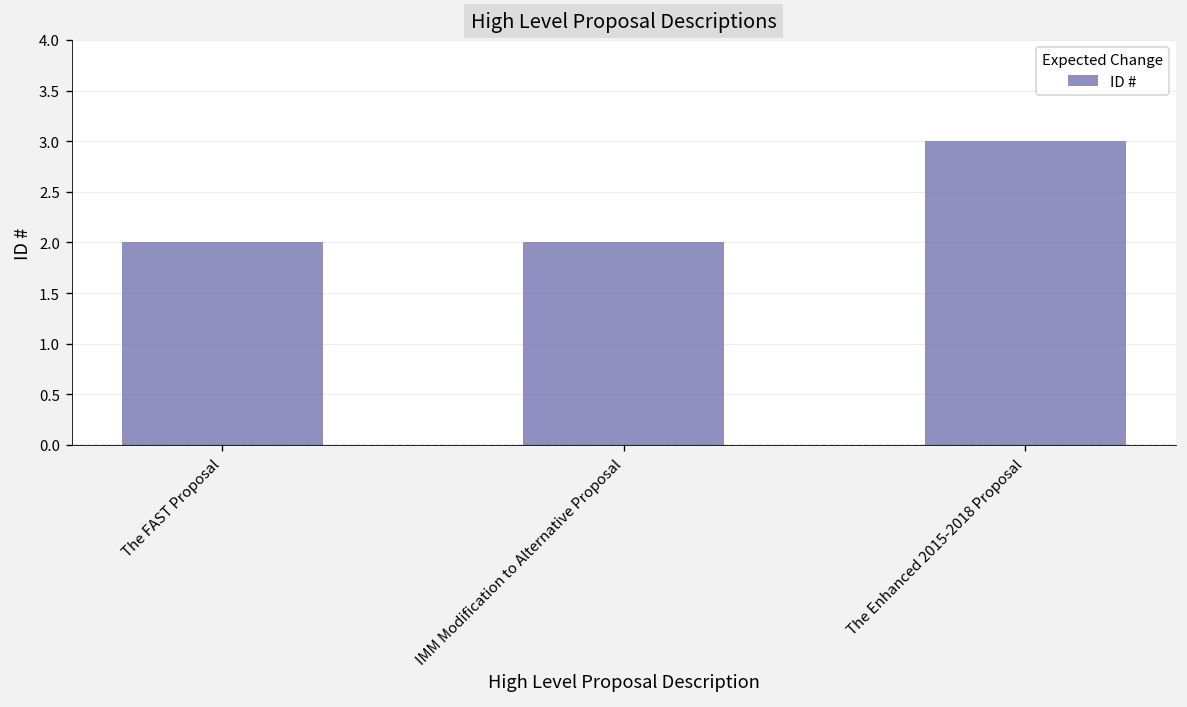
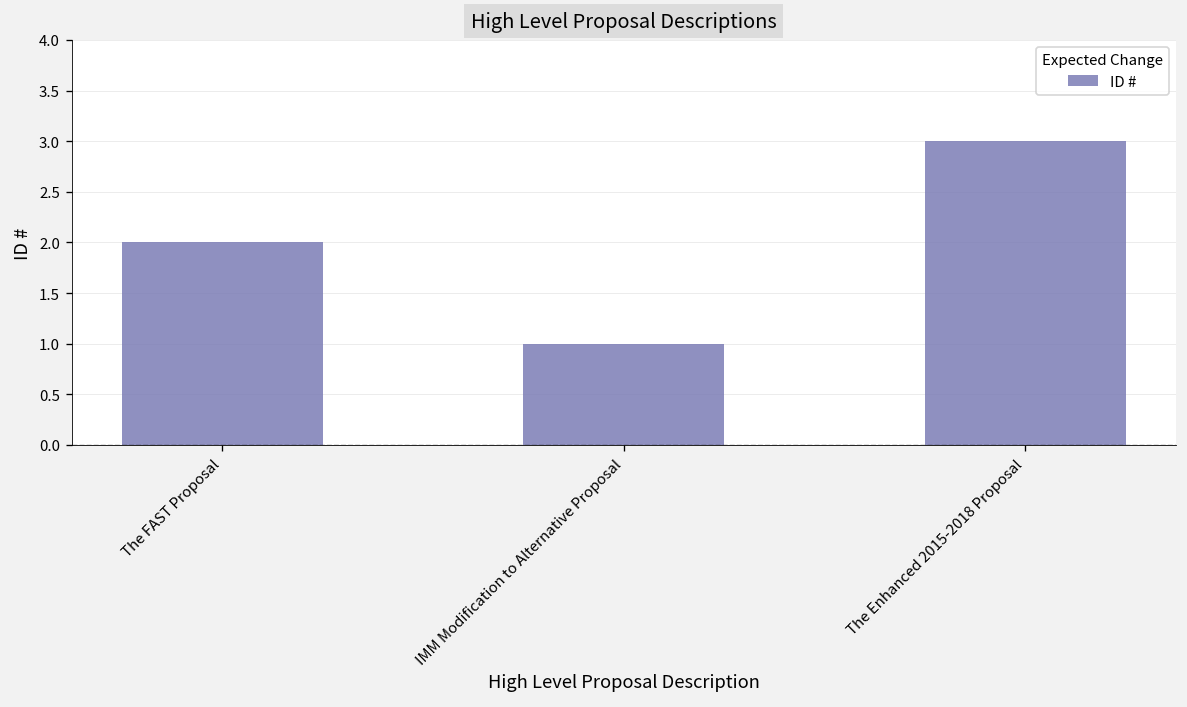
  {
    "The FAST Proposal": 2,
-   "IMM Modification to Alternative Proposal": 2,
+   "IMM Modification to Alternative Proposal": 1,
    "The Enhanced 2015-2018 Proposal": 3
  }
